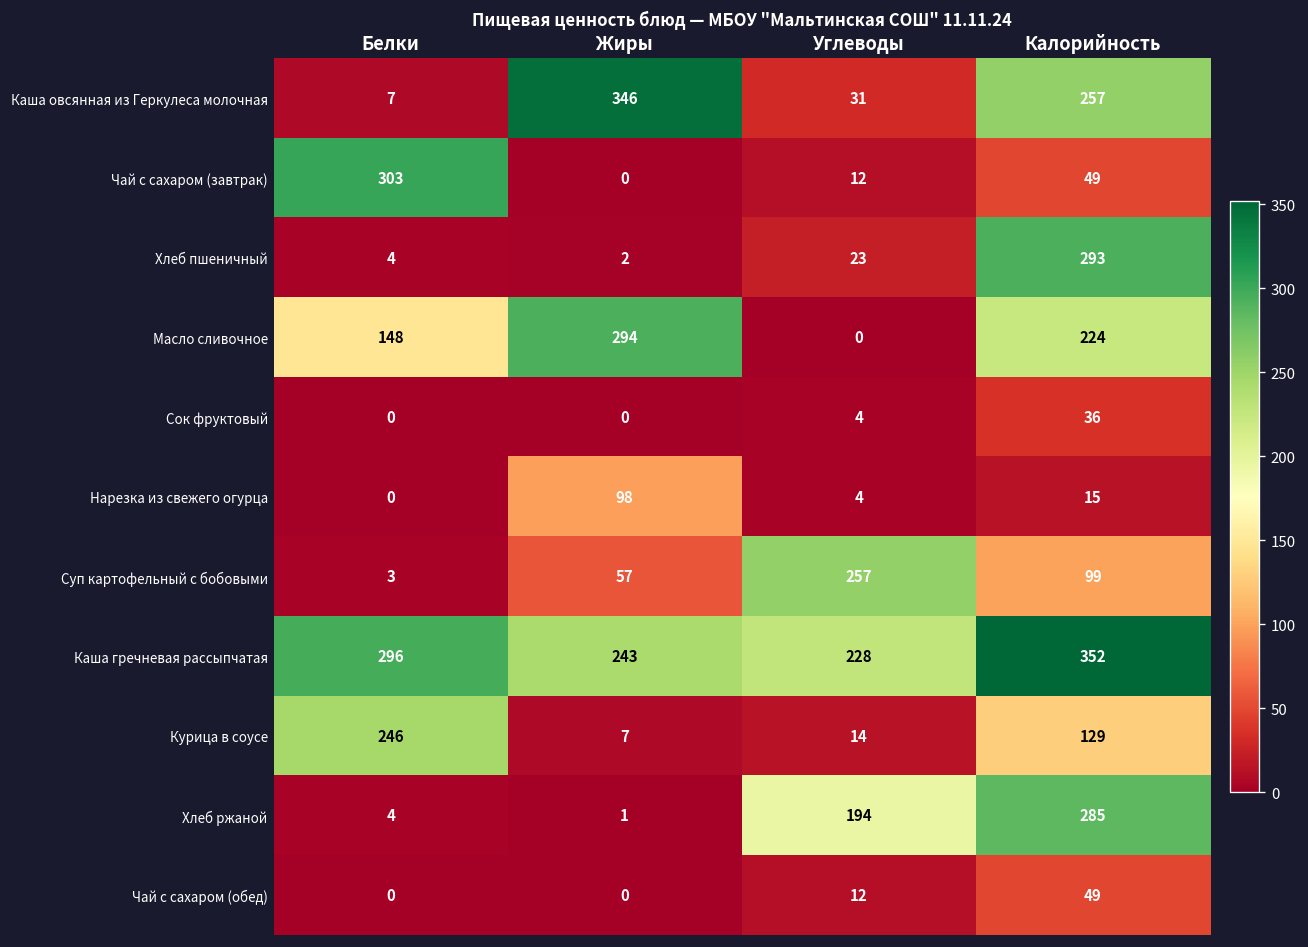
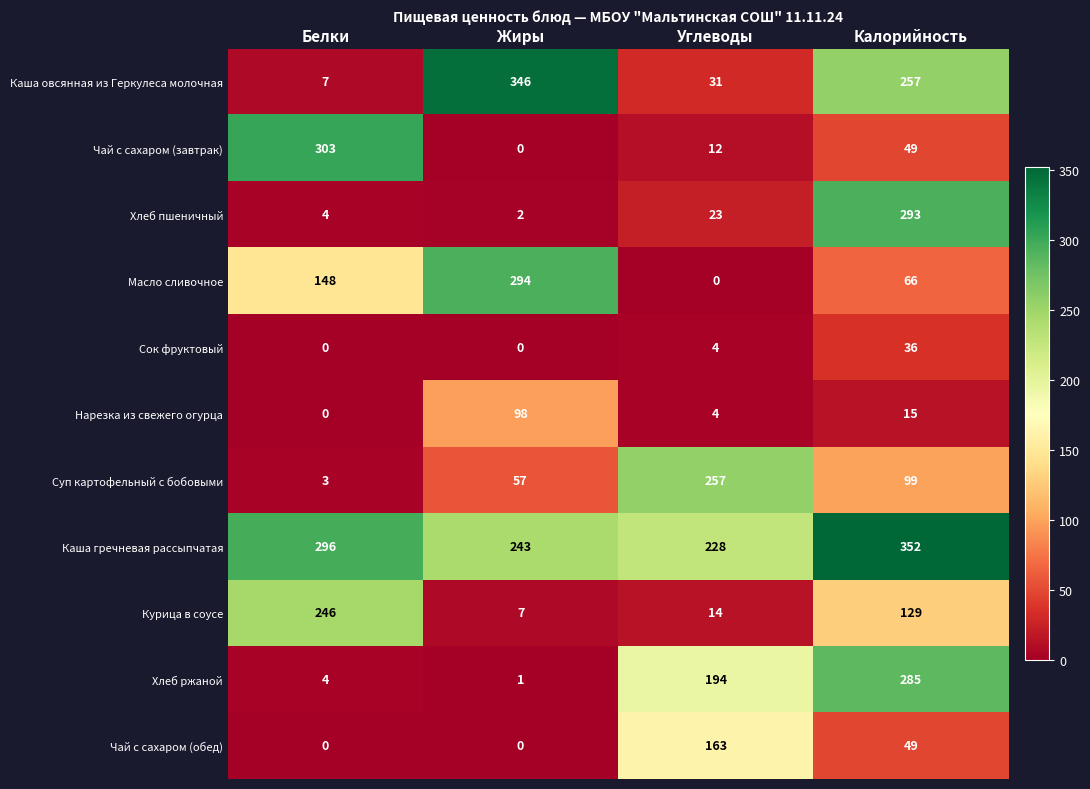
  {
    "Каша овсянная из Геркулеса молочная": {
      "Белки": 7,
      "Жиры": 346,
      "Углеводы": 31,
      "Калорийность": 257
    },
    "Чай с сахаром (завтрак)": {
      "Белки": 303,
      "Жиры": 0,
      "Углеводы": 12,
      "Калорийность": 49
    },
    "Хлеб пшеничный": {
      "Белки": 4,
      "Жиры": 2,
      "Углеводы": 23,
      "Калорийность": 293
    },
    "Масло сливочное": {
      "Белки": 148,
      "Жиры": 294,
      "Углеводы": 0,
-     "Калорийность": 224
+     "Калорийность": 66
    },
    "Сок фруктовый": {
      "Белки": 0,
      "Жиры": 0,
      "Углеводы": 4,
      "Калорийность": 36
    },
    "Нарезка из свежего огурца": {
      "Белки": 0,
      "Жиры": 98,
      "Углеводы": 4,
      "Калорийность": 15
    },
    "Суп картофельный с бобовыми": {
      "Белки": 3,
      "Жиры": 57,
      "Углеводы": 257,
      "Калорийность": 99
    },
    "Каша гречневая рассыпчатая": {
      "Белки": 296,
      "Жиры": 243,
      "Углеводы": 228,
      "Калорийность": 352
    },
    "Курица в соусе": {
      "Белки": 246,
      "Жиры": 7,
      "Углеводы": 14,
      "Калорийность": 129
    },
    "Хлеб ржаной": {
      "Белки": 4,
      "Жиры": 1,
      "Углеводы": 194,
      "Калорийность": 285
    },
    "Чай с сахаром (обед)": {
      "Белки": 0,
      "Жиры": 0,
-     "Углеводы": 12,
+     "Углеводы": 163,
      "Калорийность": 49
    }
  }
